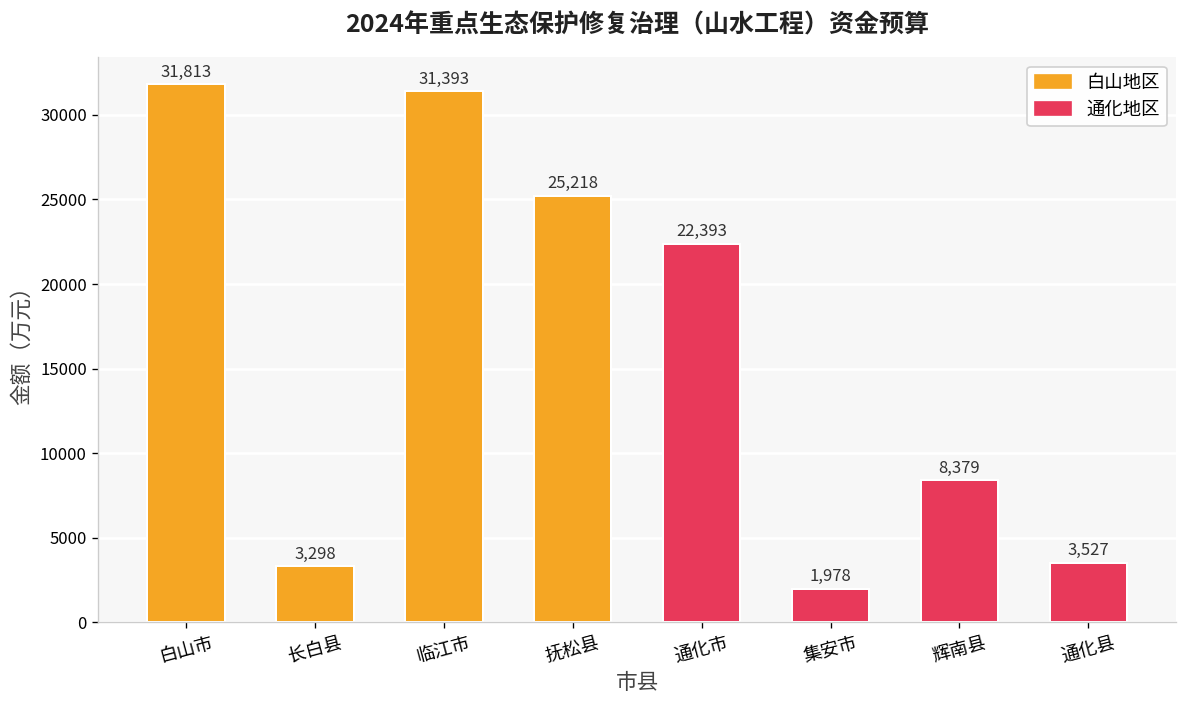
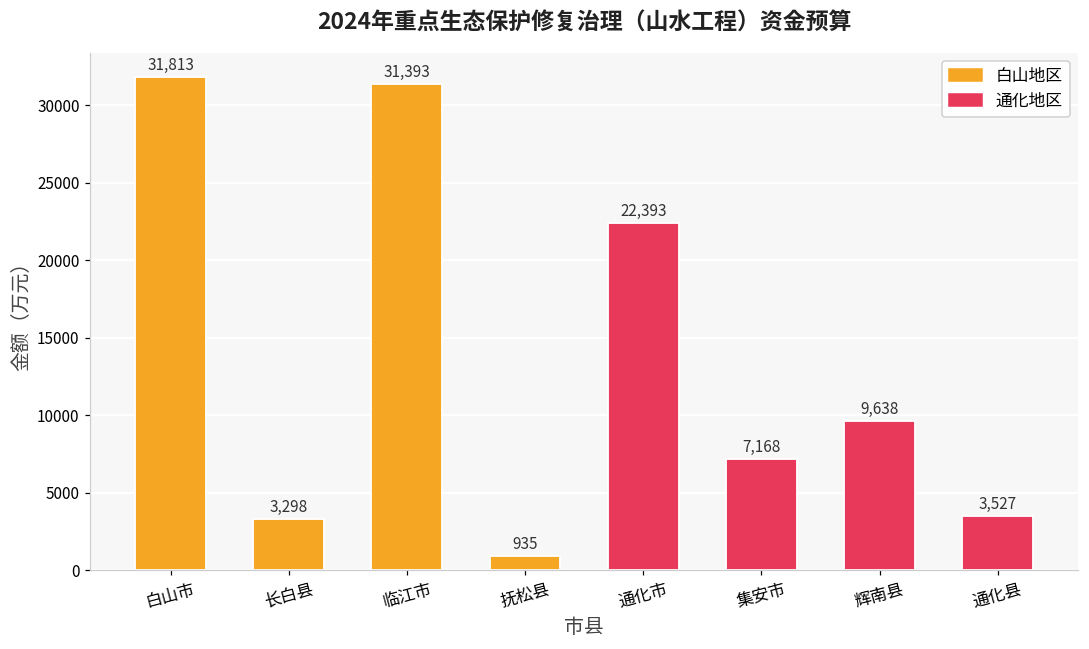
  {
    "白山市": "31,813",
    "长白县": "3,298",
    "临江市": "31,393",
-   "抚松县": "25,218",
+   "抚松县": "935",
    "通化市": "22,393",
-   "集安市": "1,978",
-   "辉南县": "8,379",
+   "集安市": "7,168",
+   "辉南县": "9,638",
    "通化县": "3,527"
  }
